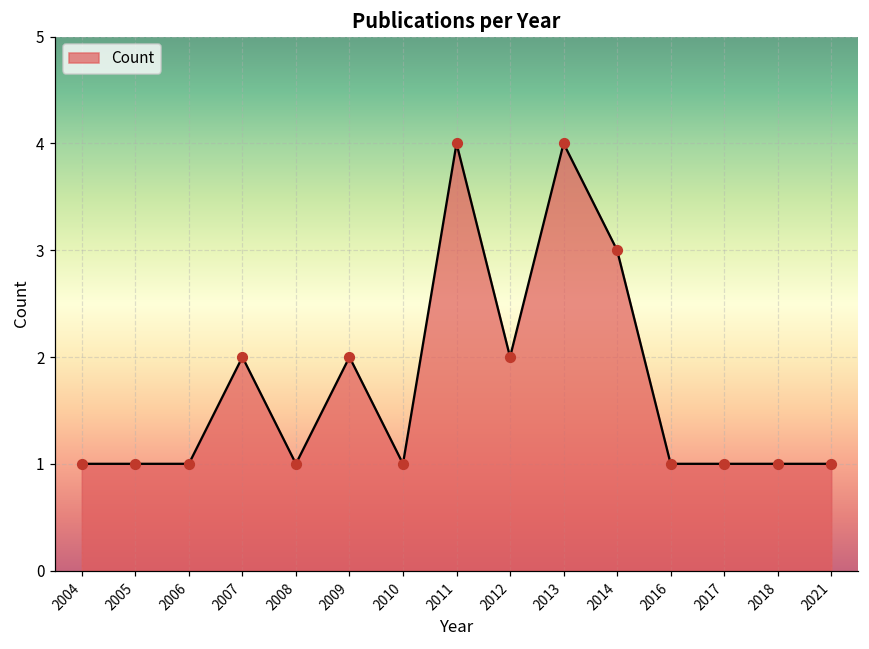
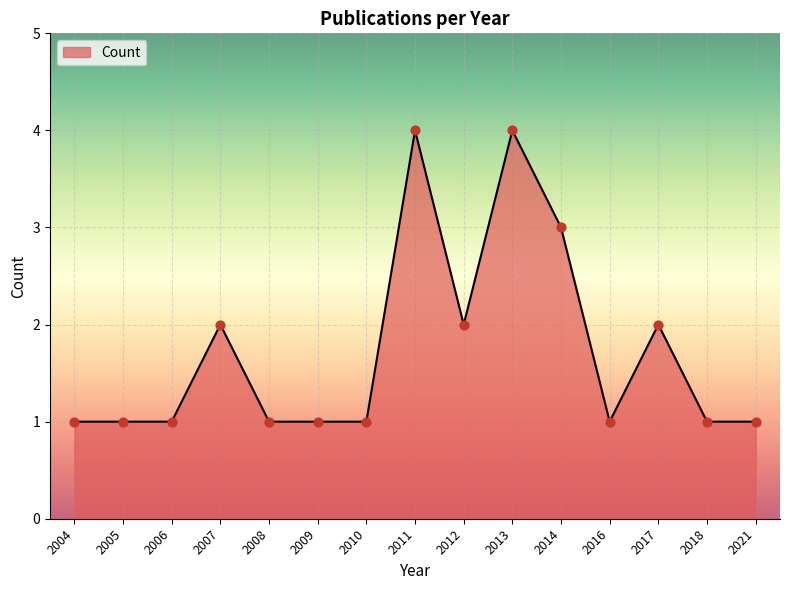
  {
    "2004": 1,
    "2005": 1,
    "2006": 1,
    "2007": 2,
    "2008": 1,
-   "2009": 2,
+   "2009": 1,
    "2010": 1,
    "2011": 4,
    "2012": 2,
    "2013": 4,
    "2014": 3,
    "2016": 1,
-   "2017": 1,
+   "2017": 2,
    "2018": 1,
    "2021": 1
  }
